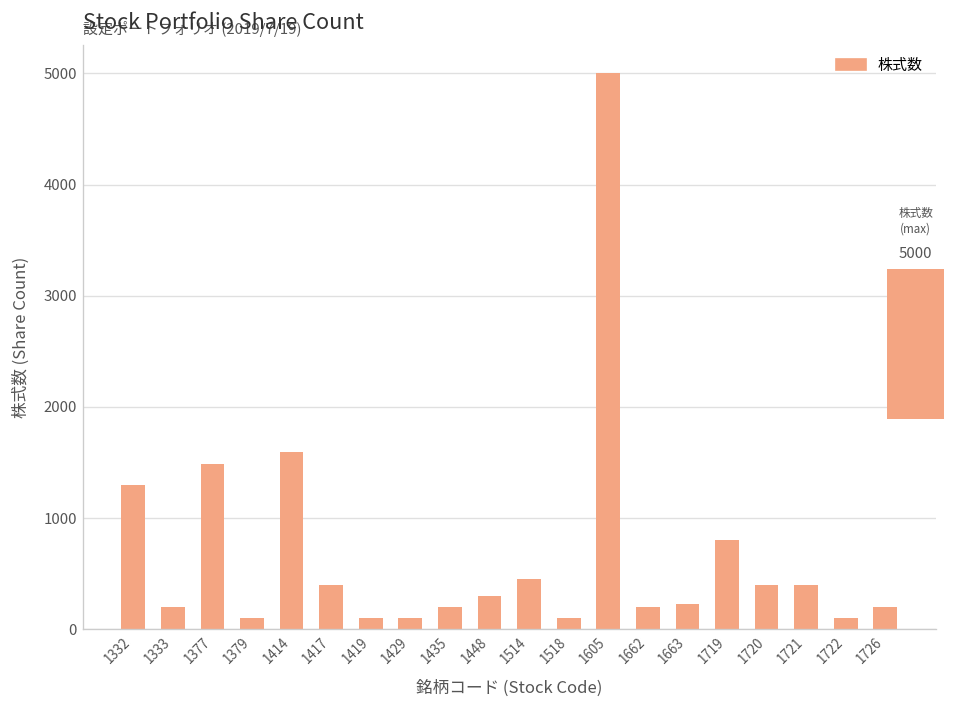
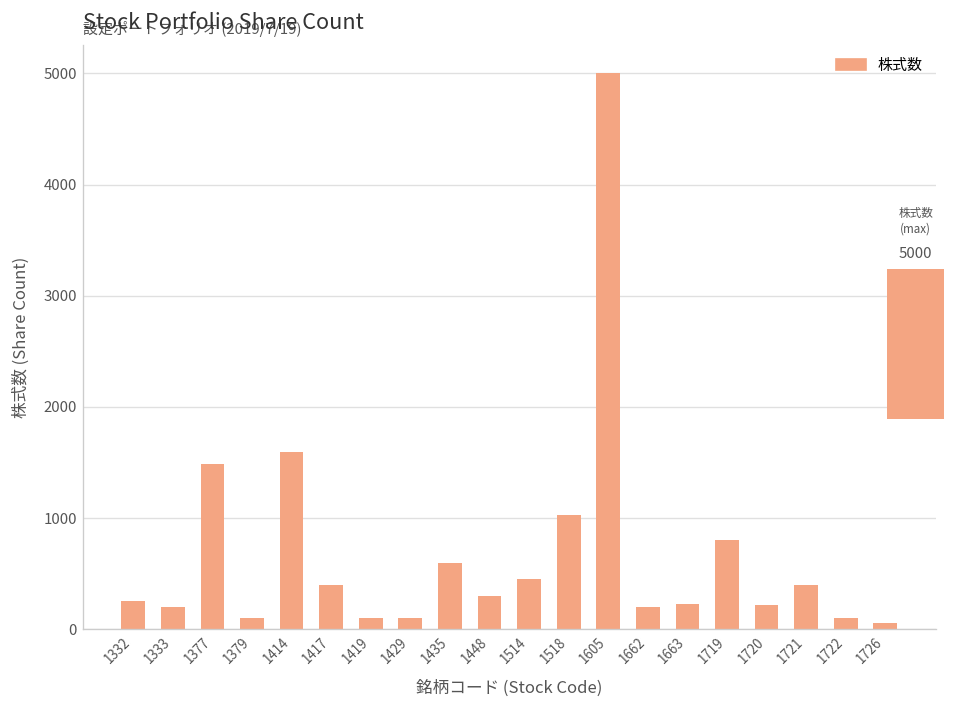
  {
    "Stock Portfolio Share Count": {
-     "1332": 1300,
+     "1332": 300,
      "1333": 200,
      "1377": 1500,
      "1379": 100,
      "1414": 1600,
      "1417": 400,
      "1419": 100,
      "1429": 100,
-     "1435": 200,
+     "1435": 600,
      "1448": 300,
      "1514": 500,
-     "1518": 100,
+     "1518": 1000,
      "1605": 5000,
      "1662": 200,
      "1663": 200,
      "1719": 800,
-     "1720": 400,
+     "1720": 200,
      "1721": 400,
      "1722": 100,
-     "1726": 200
+     "1726": 100
    }
  }
